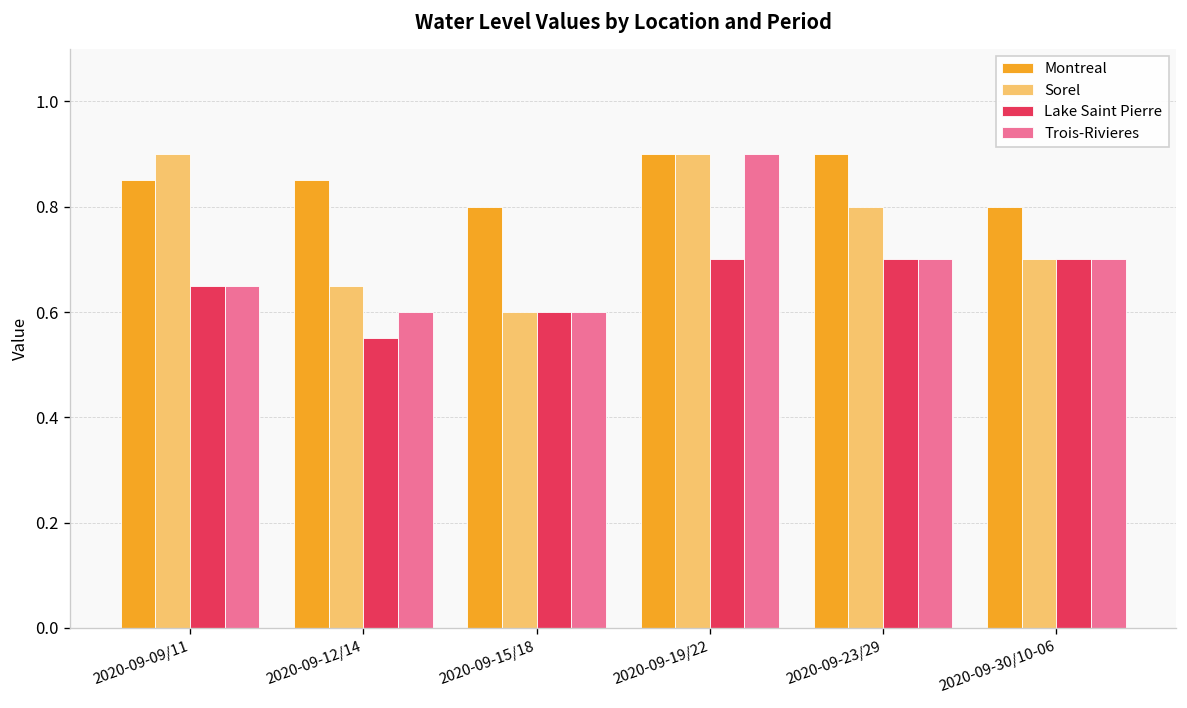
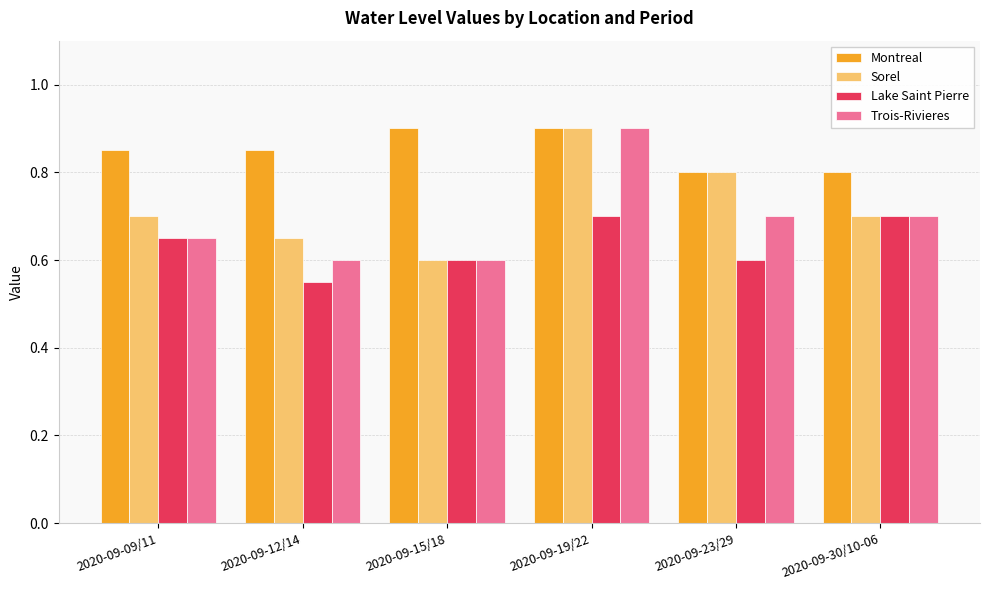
  {
    "Montreal": {
      "2020-09-09/11": 0.85,
      "2020-09-12/14": 0.85,
-     "2020-09-15/18": 0.8,
+     "2020-09-15/18": 0.9,
      "2020-09-19/22": 0.9,
-     "2020-09-23/29": 0.9,
+     "2020-09-23/29": 0.8,
      "2020-09-30/10-06": 0.8
    },
    "Sorel": {
-     "2020-09-09/11": 0.9,
+     "2020-09-09/11": 0.7,
      "2020-09-12/14": 0.65,
      "2020-09-15/18": 0.6,
      "2020-09-19/22": 0.9,
      "2020-09-23/29": 0.8,
      "2020-09-30/10-06": 0.7
    },
    "Lake Saint Pierre": {
      "2020-09-09/11": 0.65,
      "2020-09-12/14": 0.55,
      "2020-09-15/18": 0.6,
      "2020-09-19/22": 0.7,
-     "2020-09-23/29": 0.7,
+     "2020-09-23/29": 0.6,
      "2020-09-30/10-06": 0.7
    },
    "Trois-Rivieres": {
      "2020-09-09/11": 0.65,
      "2020-09-12/14": 0.6,
      "2020-09-15/18": 0.6,
      "2020-09-19/22": 0.9,
      "2020-09-23/29": 0.7,
      "2020-09-30/10-06": 0.7
    }
  }
